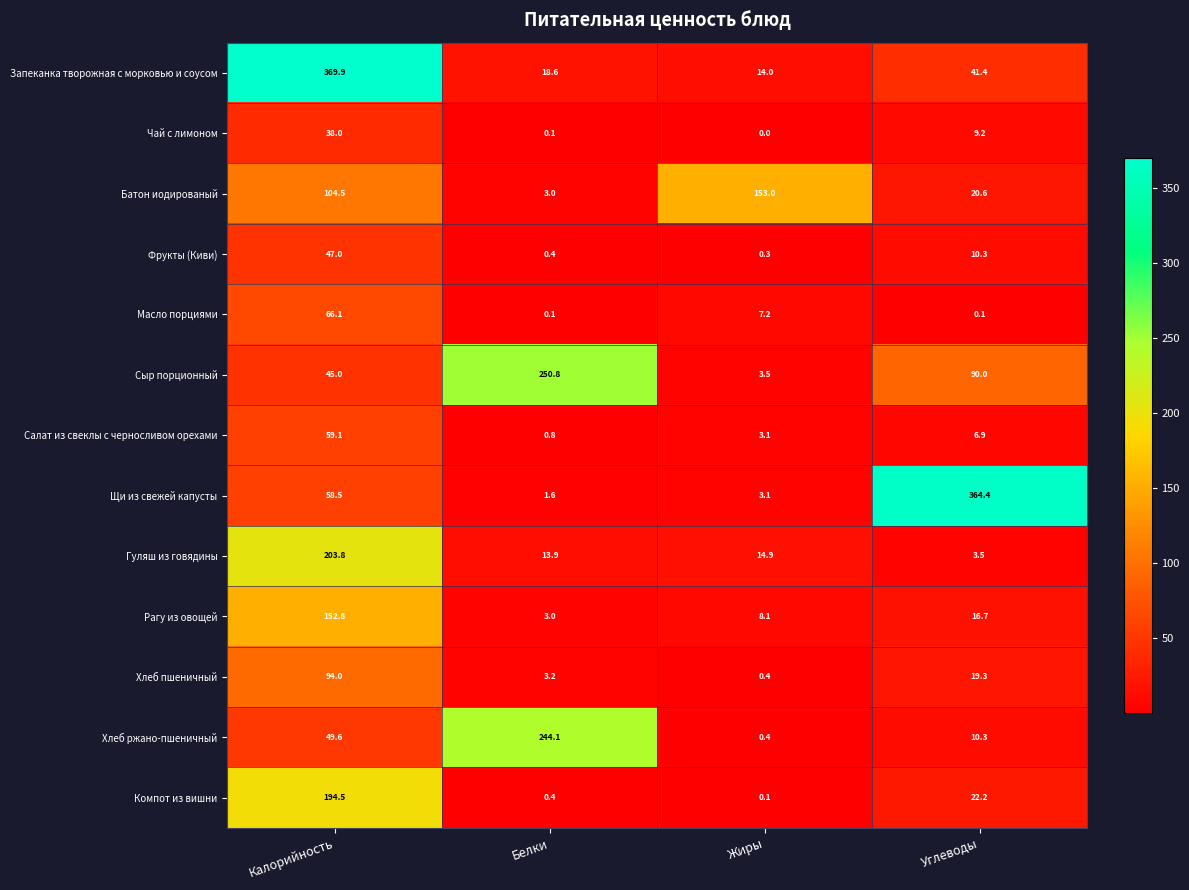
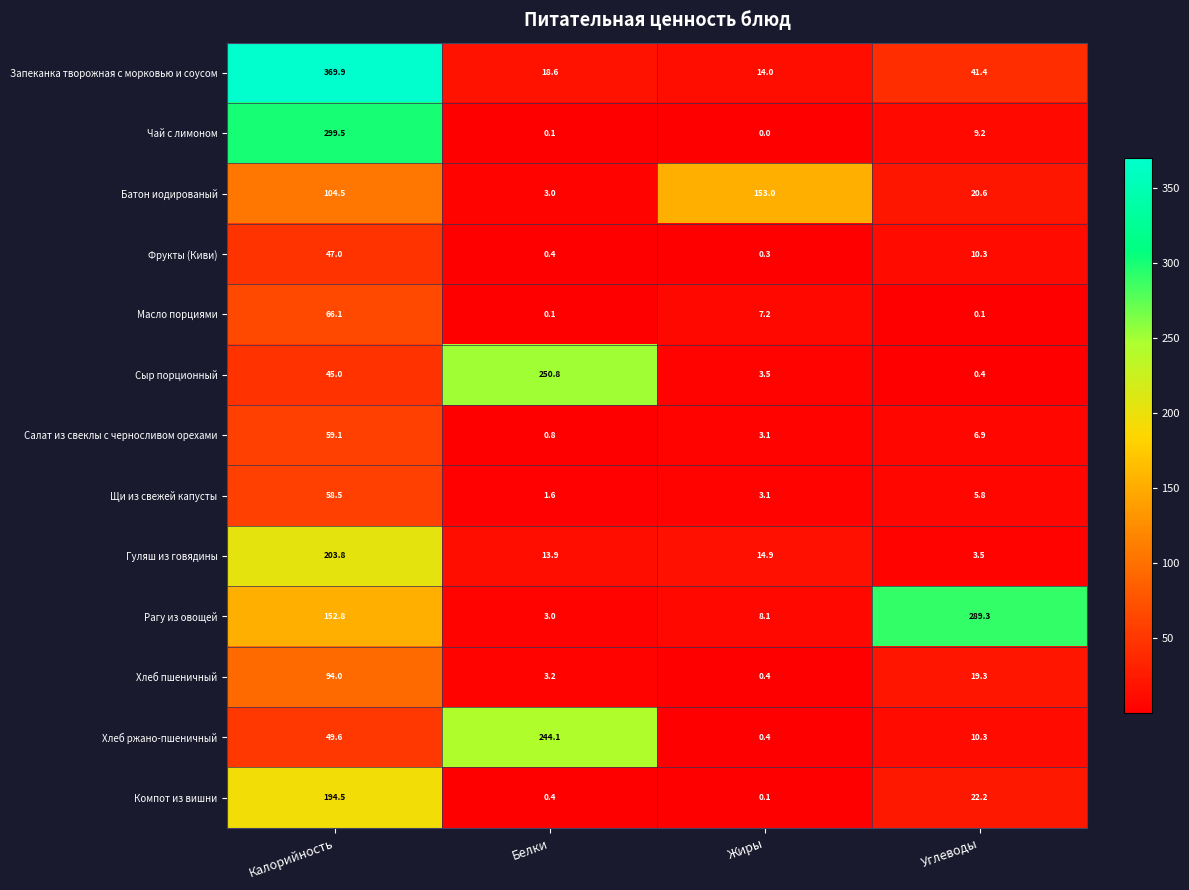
  {
    "Запеканка творожная с морковью и соусом": {
      "Калорийность": 369.9,
      "Белки": 18.6,
      "Жиры": 14.0,
      "Углеводы": 41.4
    },
    "Чай с лимоном": {
-     "Калорийность": 38.0,
+     "Калорийность": 299.5,
      "Белки": 0.1,
      "Жиры": 0.0,
      "Углеводы": 9.2
    },
    "Батон иодированый": {
      "Калорийность": 104.5,
      "Белки": 3.0,
      "Жиры": 153.0,
      "Углеводы": 20.6
    },
    "Фрукты (Киви)": {
      "Калорийность": 47.0,
      "Белки": 0.4,
      "Жиры": 0.3,
      "Углеводы": 10.3
    },
    "Масло порциями": {
      "Калорийность": 66.1,
      "Белки": 0.1,
      "Жиры": 7.2,
      "Углеводы": 0.1
    },
    "Сыр порционный": {
      "Калорийность": 45.0,
      "Белки": 250.8,
      "Жиры": 3.5,
-     "Углеводы": 90.0
+     "Углеводы": 0.4
    },
    "Салат из свеклы с черносливом орехами": {
      "Калорийность": 59.1,
      "Белки": 0.8,
      "Жиры": 3.1,
      "Углеводы": 6.9
    },
    "Щи из свежей капусты": {
      "Калорийность": 58.5,
      "Белки": 1.6,
      "Жиры": 3.1,
-     "Углеводы": 364.4
+     "Углеводы": 5.8
    },
    "Гуляш из говядины": {
      "Калорийность": 203.8,
      "Белки": 13.9,
      "Жиры": 14.9,
      "Углеводы": 3.5
    },
    "Рагу из овощей": {
      "Калорийность": 152.8,
      "Белки": 3.0,
      "Жиры": 8.1,
-     "Углеводы": 16.7
+     "Углеводы": 289.3
    },
    "Хлеб пшеничный": {
      "Калорийность": 94.0,
      "Белки": 3.2,
      "Жиры": 0.4,
      "Углеводы": 19.3
    },
    "Хлеб ржано-пшеничный": {
      "Калорийность": 49.6,
      "Белки": 244.1,
      "Жиры": 0.4,
      "Углеводы": 10.3
    },
    "Компот из вишни": {
      "Калорийность": 194.5,
      "Белки": 0.4,
      "Жиры": 0.1,
      "Углеводы": 22.2
    }
  }
